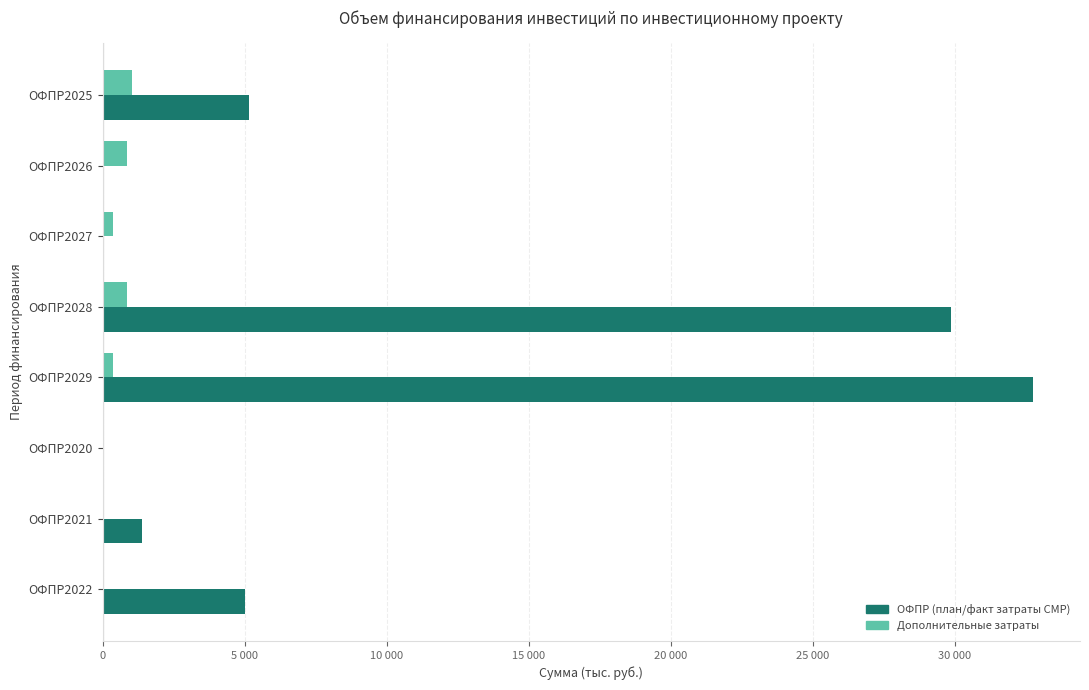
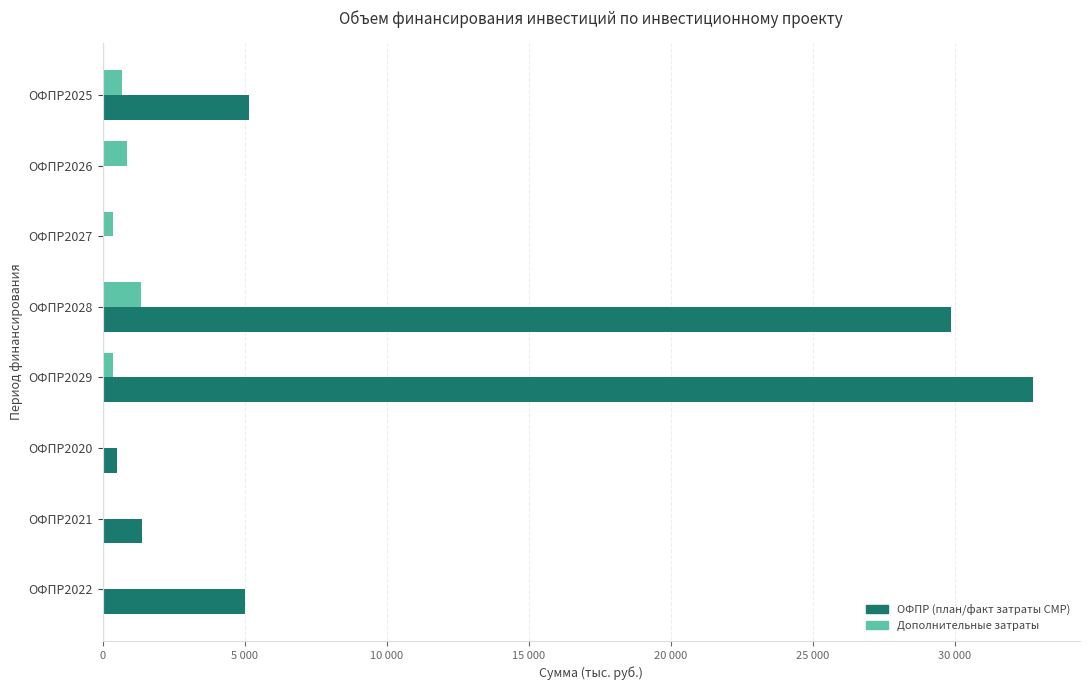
  {
    "ОФПР (план/факт затраты СМР)": {
      "ОФПР2025": 5100,
      "ОФПР2026": 0,
      "ОФПР2027": 0,
      "ОФПР2028": 29900,
      "ОФПР2029": 32800,
-     "ОФПР2020": 0,
+     "ОФПР2020": 500,
      "ОФПР2021": 1400,
      "ОФПР2022": 5000
    },
    "Дополнительные затраты": {
-     "ОФПР2025": 1000,
+     "ОФПР2025": 700,
      "ОФПР2026": 800,
      "ОФПР2027": 300,
-     "ОФПР2028": 900,
+     "ОФПР2028": 1300,
      "ОФПР2029": 400,
      "ОФПР2020": 0,
      "ОФПР2021": 0,
      "ОФПР2022": 0
    }
  }
